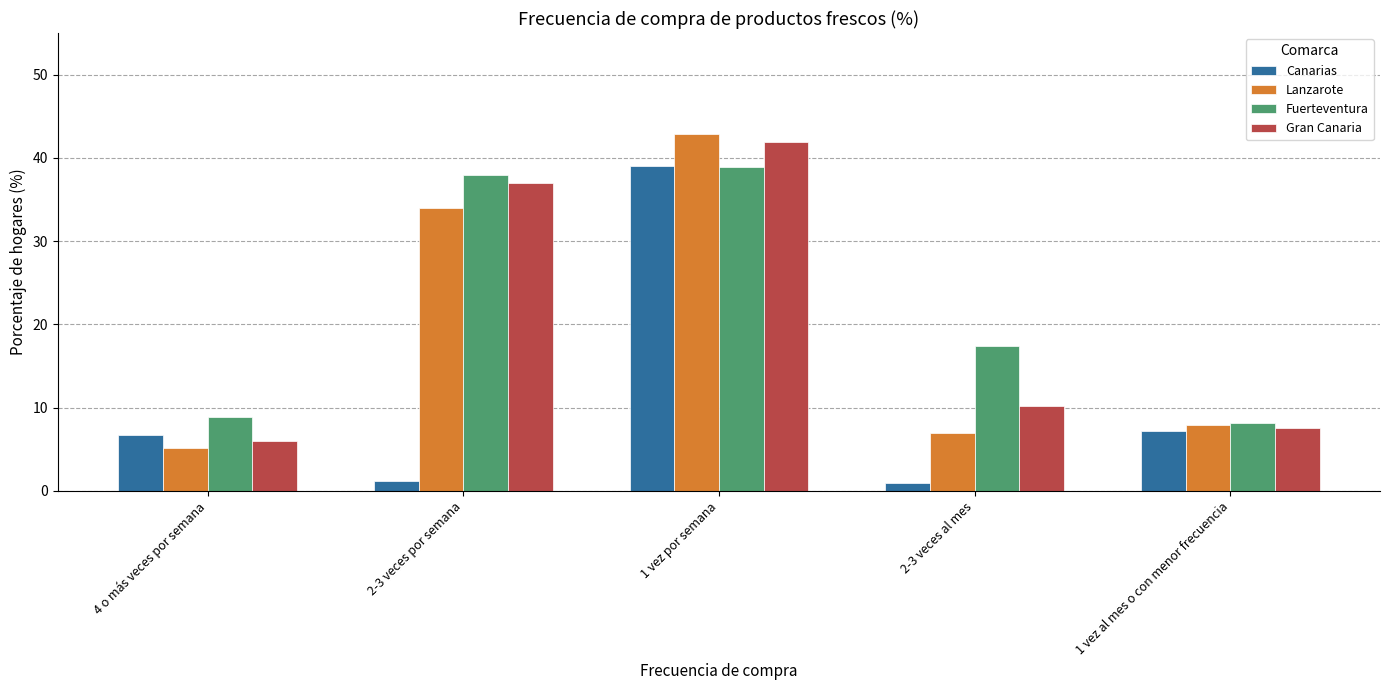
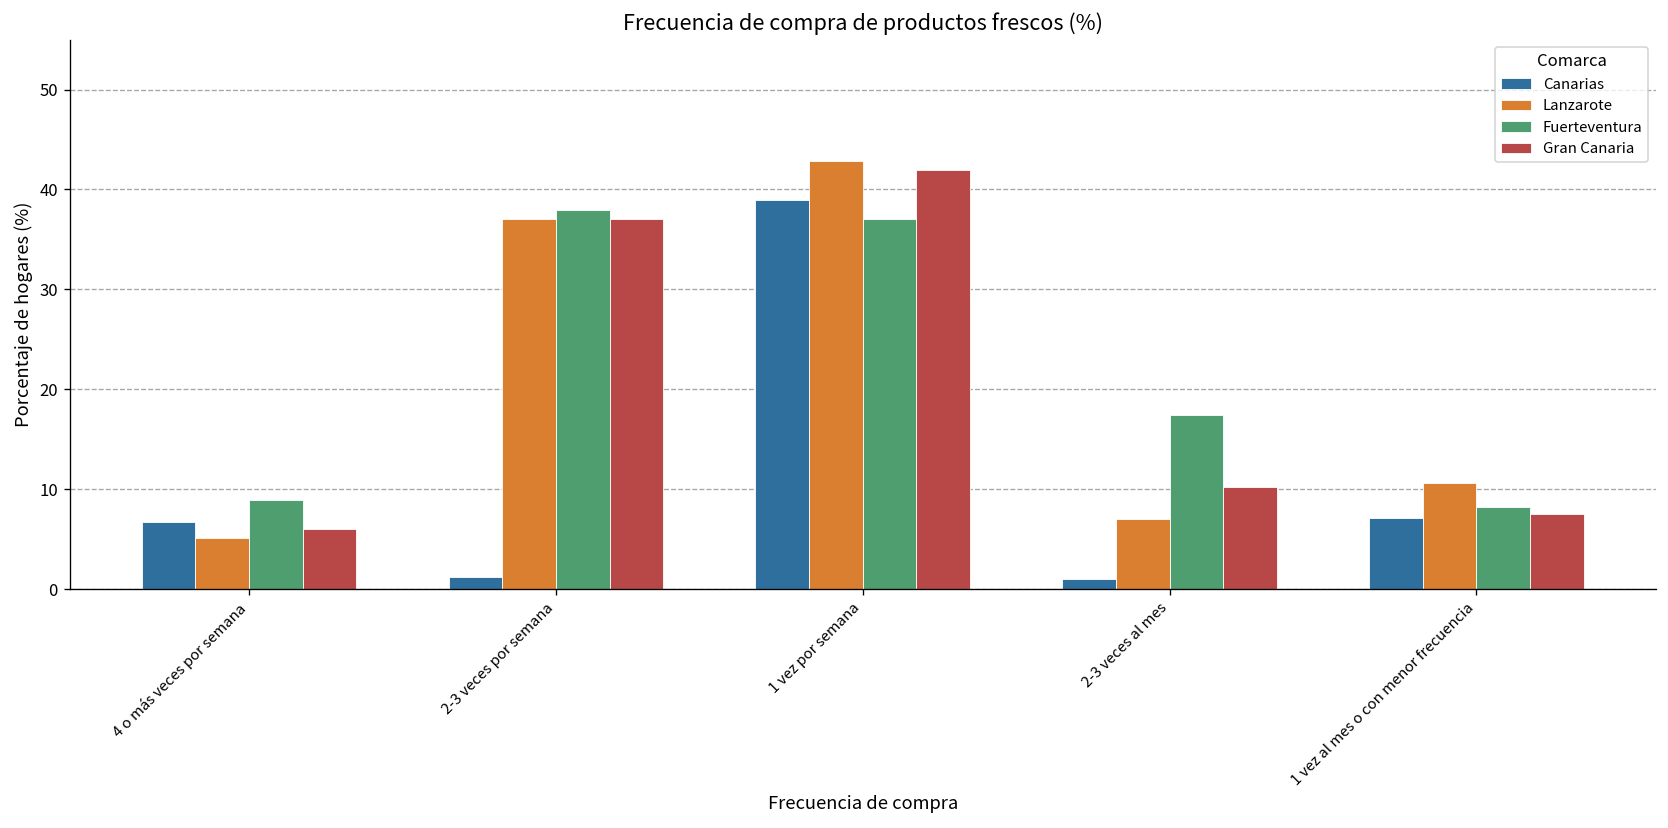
  {
    "Canarias": {
      "4 o más veces por semana": 7,
      "2-3 veces por semana": 1,
      "1 vez por semana": 39,
      "2-3 veces al mes": 1,
      "1 vez al mes o con menor frecuencia": 7
    },
    "Lanzarote": {
      "4 o más veces por semana": 5,
-     "2-3 veces por semana": 34,
+     "2-3 veces por semana": 37,
      "1 vez por semana": 43,
      "2-3 veces al mes": 7,
-     "1 vez al mes o con menor frecuencia": 8
+     "1 vez al mes o con menor frecuencia": 11
    },
    "Fuerteventura": {
      "4 o más veces por semana": 9,
      "2-3 veces por semana": 38,
-     "1 vez por semana": 39,
+     "1 vez por semana": 37,
      "2-3 veces al mes": 17,
      "1 vez al mes o con menor frecuencia": 8
    },
    "Gran Canaria": {
      "4 o más veces por semana": 6,
      "2-3 veces por semana": 37,
      "1 vez por semana": 42,
      "2-3 veces al mes": 10,
      "1 vez al mes o con menor frecuencia": 8
    }
  }
